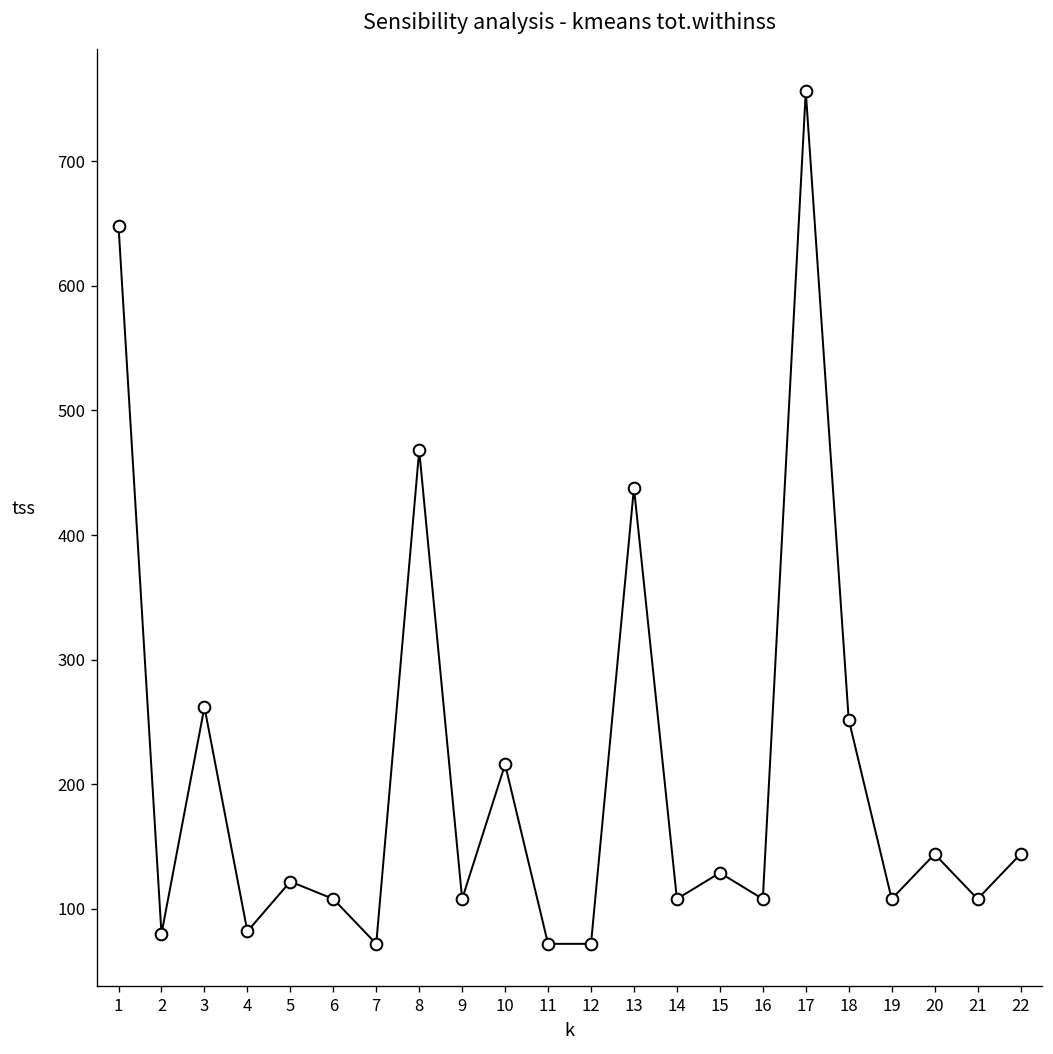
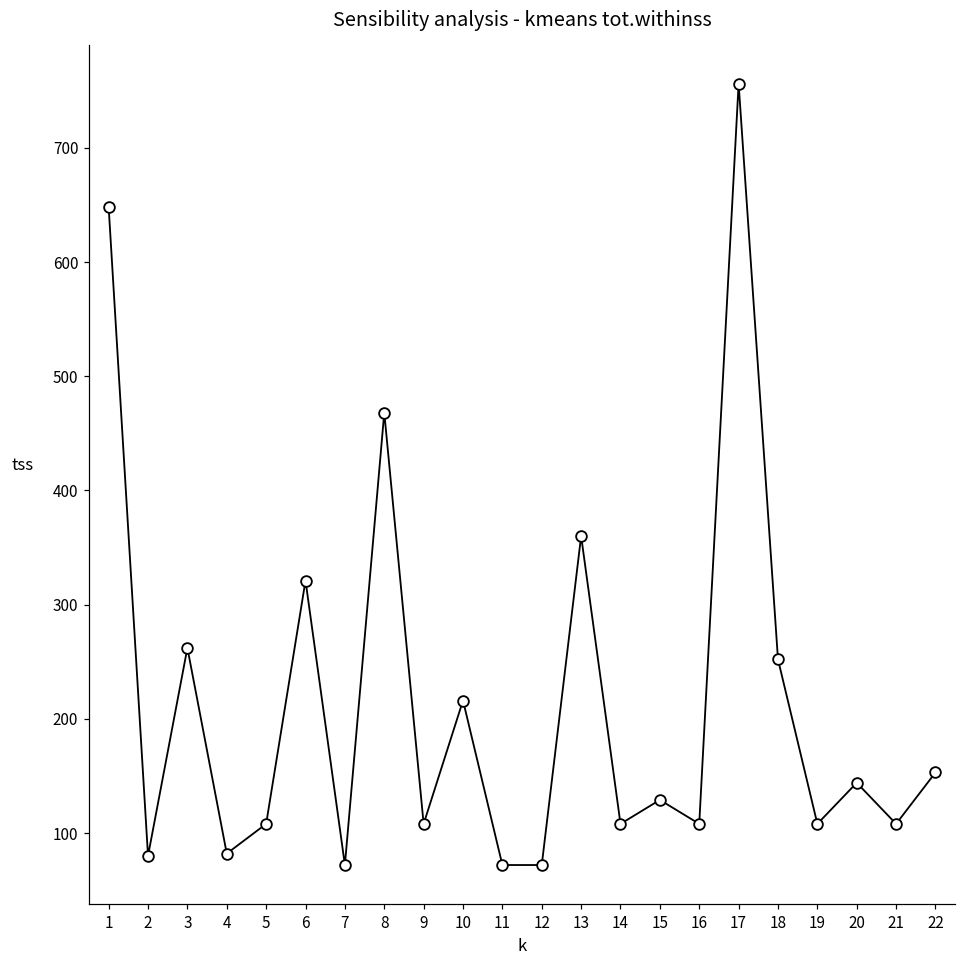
  {
    "1": 648,
    "2": 80,
    "3": 262,
    "4": 82,
-   "5": 122,
-   "6": 108,
+   "5": 108,
+   "6": 321,
    "7": 72,
    "8": 468,
    "9": 108,
    "10": 216,
    "11": 72,
    "12": 72,
-   "13": 438,
+   "13": 360,
    "14": 108,
    "15": 129,
    "16": 108,
    "17": 756,
    "18": 252,
    "19": 108,
    "20": 144,
    "21": 108,
-   "22": 144
+   "22": 153
  }
